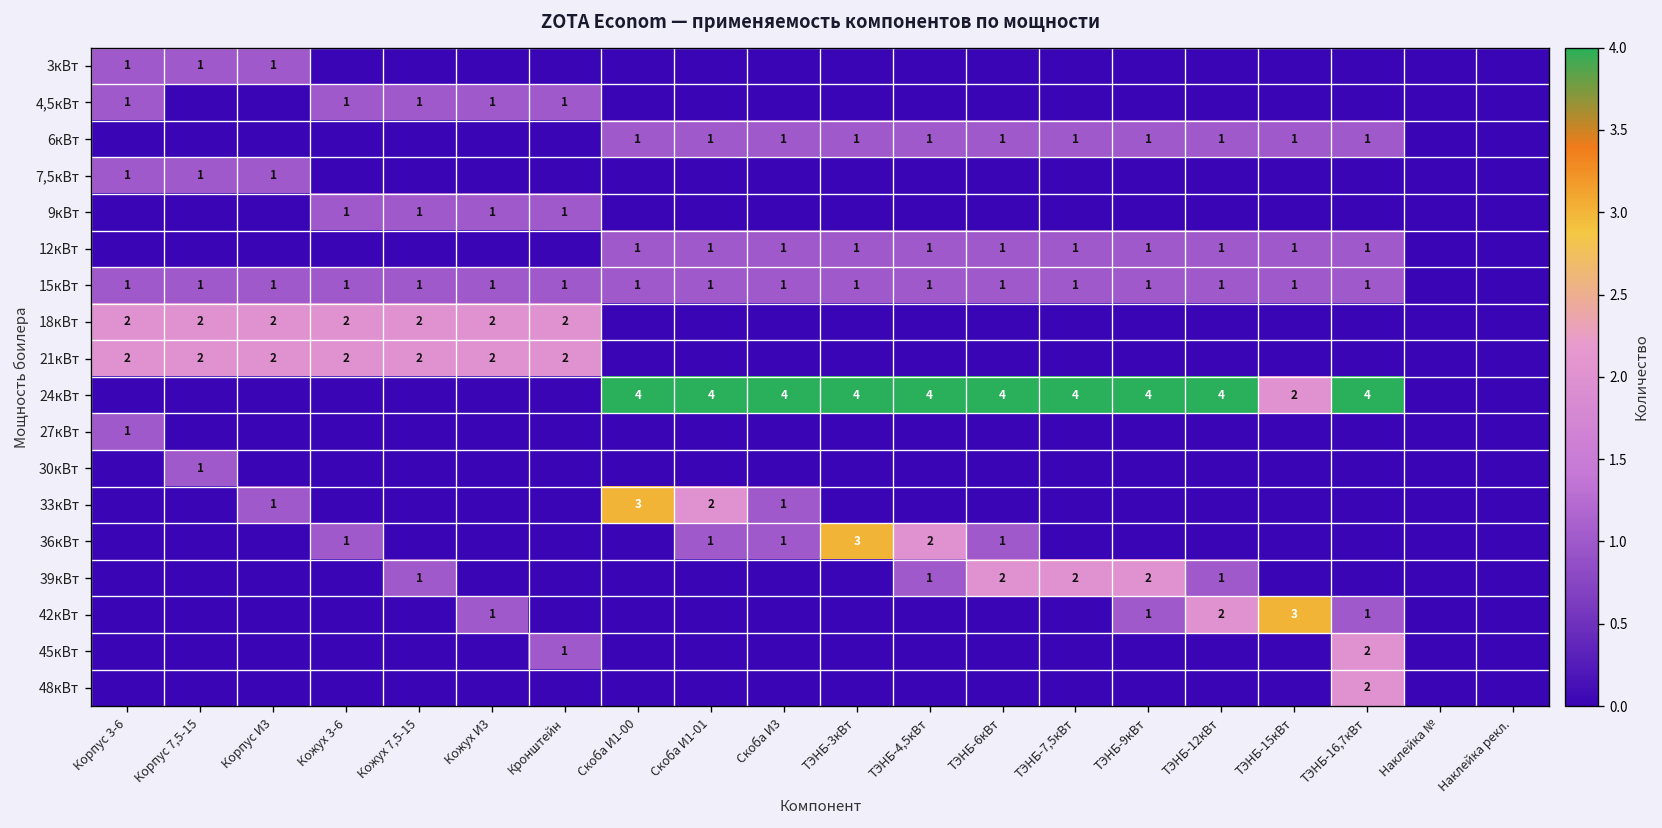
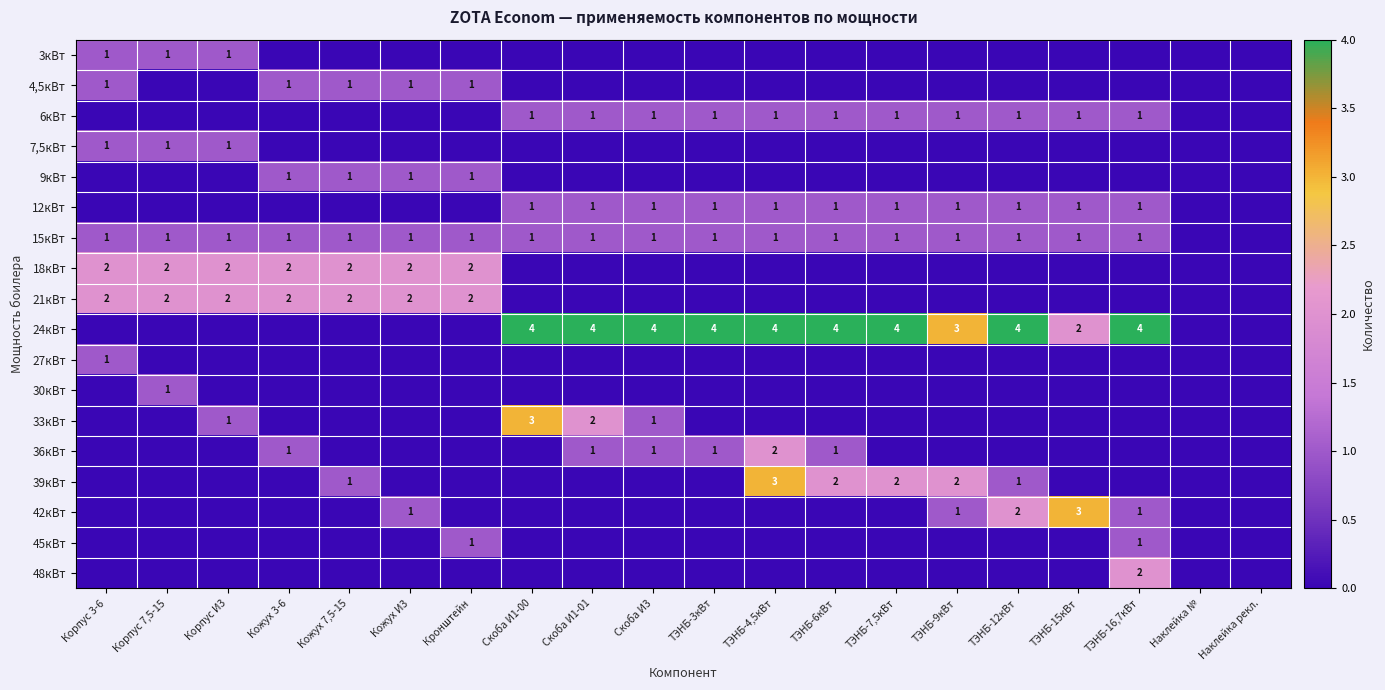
  {
    "3кВт": {
      "Корпус 3-6": 1,
      "Корпус 7,5-15": 1,
      "Корпус И3": 1
    },
    "4,5кВт": {
      "Корпус 3-6": 1,
      "Кожух 3-6": 1,
      "Кожух 7,5-15": 1,
      "Кожух И3": 1,
      "Кронштейн": 1
    },
    "6кВт": {
      "Скоба И1-00": 1,
      "Скоба И1-01": 1,
      "Скоба И3": 1,
      "ТЭНБ-3кВт": 1,
      "ТЭНБ-4,5кВт": 1,
      "ТЭНБ-6кВт": 1,
      "ТЭНБ-7,5кВт": 1,
      "ТЭНБ-9кВт": 1,
      "ТЭНБ-12кВт": 1,
      "ТЭНБ-15кВт": 1,
      "ТЭНБ-16,7кВт": 1
    },
    "7,5кВт": {
      "Корпус 3-6": 1,
      "Корпус 7,5-15": 1,
      "Корпус И3": 1
    },
    "9кВт": {
      "Кожух 3-6": 1,
      "Кожух 7,5-15": 1,
      "Кожух И3": 1,
      "Кронштейн": 1
    },
    "12кВт": {
      "Скоба И1-00": 1,
      "Скоба И1-01": 1,
      "Скоба И3": 1,
      "ТЭНБ-3кВт": 1,
      "ТЭНБ-4,5кВт": 1,
      "ТЭНБ-6кВт": 1,
      "ТЭНБ-7,5кВт": 1,
      "ТЭНБ-9кВт": 1,
      "ТЭНБ-12кВт": 1,
      "ТЭНБ-15кВт": 1,
      "ТЭНБ-16,7кВт": 1
    },
    "15кВт": {
      "Корпус 3-6": 1,
      "Корпус 7,5-15": 1,
      "Корпус И3": 1,
      "Кожух 3-6": 1,
      "Кожух 7,5-15": 1,
      "Кожух И3": 1,
      "Кронштейн": 1,
      "Скоба И1-00": 1,
      "Скоба И1-01": 1,
      "Скоба И3": 1,
      "ТЭНБ-3кВт": 1,
      "ТЭНБ-4,5кВт": 1,
      "ТЭНБ-6кВт": 1,
      "ТЭНБ-7,5кВт": 1,
      "ТЭНБ-9кВт": 1,
      "ТЭНБ-12кВт": 1,
      "ТЭНБ-15кВт": 1,
      "ТЭНБ-16,7кВт": 1
    },
    "18кВт": {
      "Корпус 3-6": 2,
      "Корпус 7,5-15": 2,
      "Корпус И3": 2,
      "Кожух 3-6": 2,
      "Кожух 7,5-15": 2,
      "Кожух И3": 2,
      "Кронштейн": 2
    },
    "21кВт": {
      "Корпус 3-6": 2,
      "Корпус 7,5-15": 2,
      "Корпус И3": 2,
      "Кожух 3-6": 2,
      "Кожух 7,5-15": 2,
      "Кожух И3": 2,
      "Кронштейн": 2
    },
    "24кВт": {
      "Скоба И1-00": 4,
      "Скоба И1-01": 4,
      "Скоба И3": 4,
      "ТЭНБ-3кВт": 4,
      "ТЭНБ-4,5кВт": 4,
      "ТЭНБ-6кВт": 4,
      "ТЭНБ-7,5кВт": 4,
-     "ТЭНБ-9кВт": 4,
+     "ТЭНБ-9кВт": 3,
      "ТЭНБ-12кВт": 4,
      "ТЭНБ-15кВт": 2,
      "ТЭНБ-16,7кВт": 4
    },
    "27кВт": {
      "Корпус 3-6": 1
    },
    "30кВт": {
      "Корпус 7,5-15": 1
    },
    "33кВт": {
      "Корпус И3": 1,
      "Скоба И1-00": 3,
      "Скоба И1-01": 2,
      "Скоба И3": 1
    },
    "36кВт": {
      "Кожух 3-6": 1,
      "Скоба И1-01": 1,
      "Скоба И3": 1,
-     "ТЭНБ-3кВт": 3,
+     "ТЭНБ-3кВт": 1,
      "ТЭНБ-4,5кВт": 2,
      "ТЭНБ-6кВт": 1
    },
    "39кВт": {
      "Кожух 7,5-15": 1,
-     "ТЭНБ-4,5кВт": 1,
+     "ТЭНБ-4,5кВт": 3,
      "ТЭНБ-6кВт": 2,
      "ТЭНБ-7,5кВт": 2,
      "ТЭНБ-9кВт": 2,
      "ТЭНБ-12кВт": 1
    },
    "42кВт": {
      "Кожух И3": 1,
      "ТЭНБ-9кВт": 1,
      "ТЭНБ-12кВт": 2,
      "ТЭНБ-15кВт": 3,
      "ТЭНБ-16,7кВт": 1
    },
    "45кВт": {
      "Кронштейн": 1,
-     "ТЭНБ-16,7кВт": 2
+     "ТЭНБ-16,7кВт": 1
    },
    "48кВт": {
      "ТЭНБ-16,7кВт": 2
    }
  }
